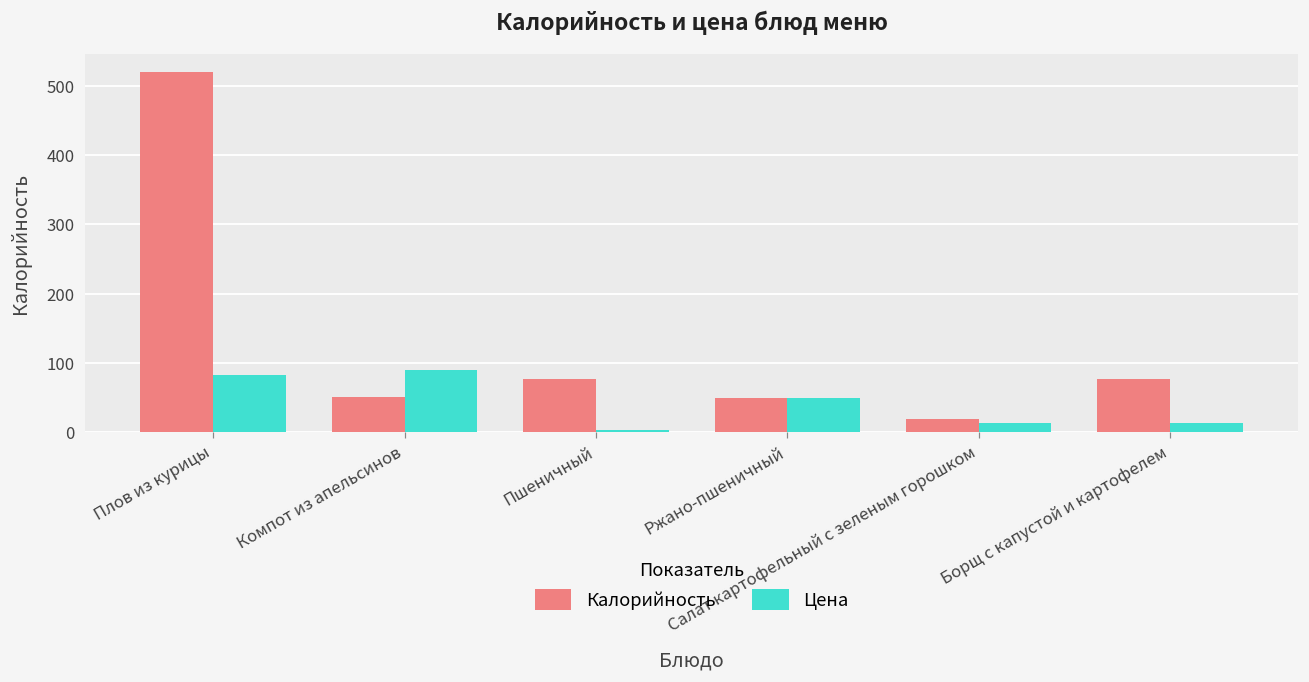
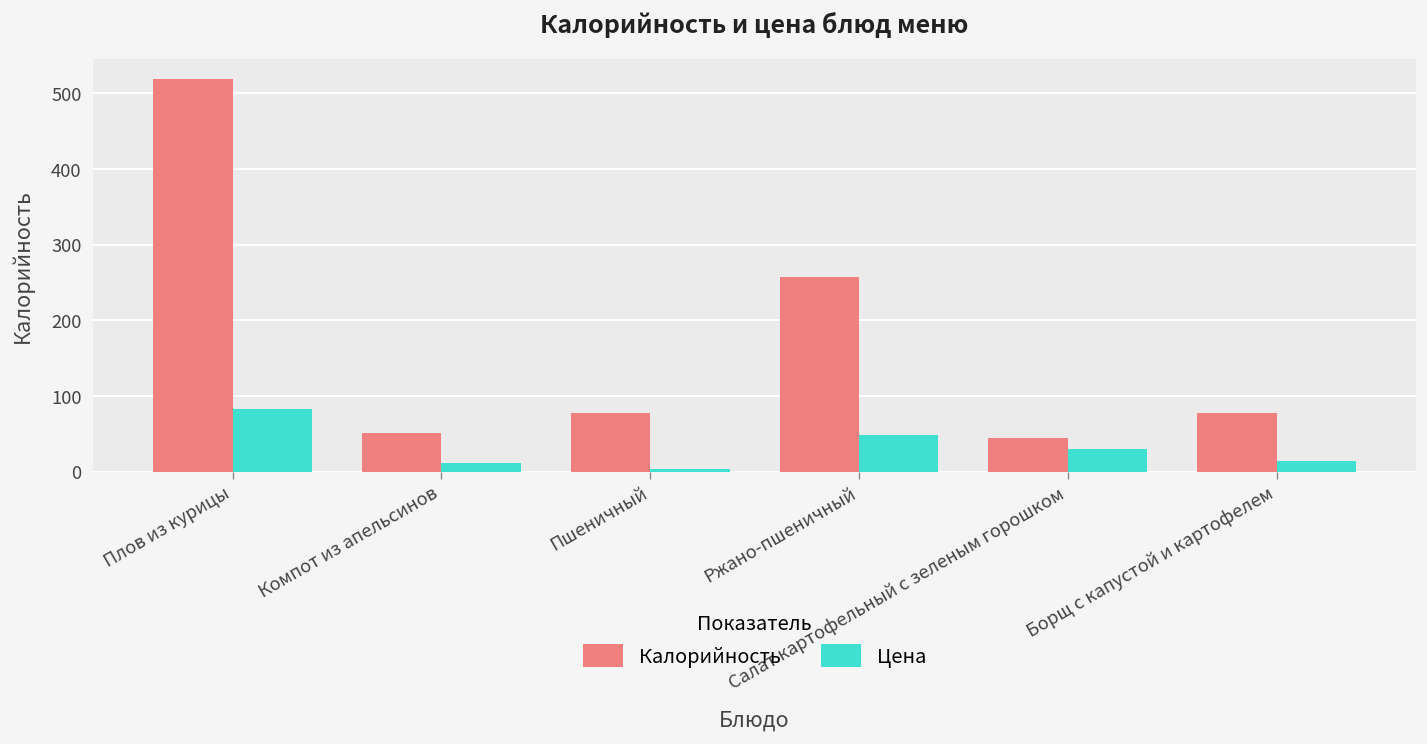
  {
    "Калорийность": {
      "Плов из курицы": 520,
      "Компот из апельсинов": 50,
      "Пшеничный": 80,
-     "Ржано-пшеничный": 50,
-     "Салат картофельный с зеленым горошком": 20,
+     "Ржано-пшеничный": 260,
+     "Салат картофельный с зеленым горошком": 40,
      "Борщ с капустой и картофелем": 80
    },
    "Цена": {
      "Плов из курицы": 80,
-     "Компот из апельсинов": 90,
+     "Компот из апельсинов": 10,
      "Ржано-пшеничный": 50,
-     "Салат картофельный с зеленым горошком": 10,
+     "Салат картофельный с зеленым горошком": 30,
      "Борщ с капустой и картофелем": 10
    }
  }
